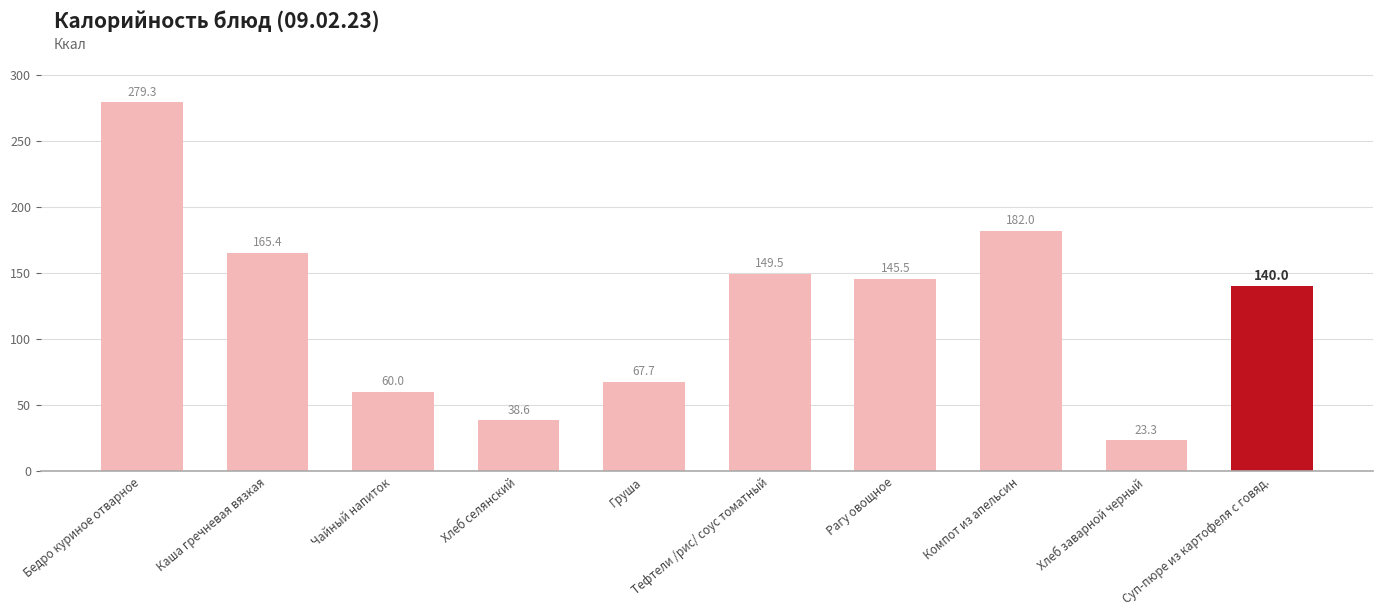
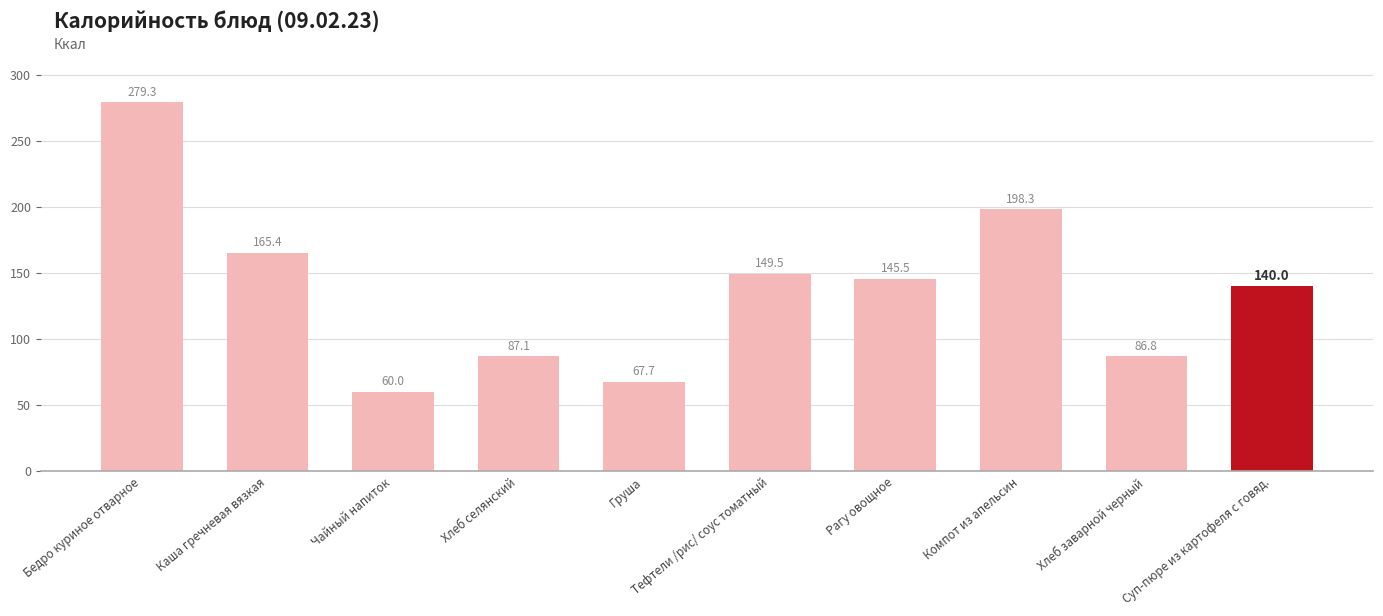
  {
    "Бедро куриное отварное": 279.3,
    "Каша гречневая вязкая": 165.4,
    "Чайный напиток": 60.0,
-   "Хлеб селянский": 38.6,
+   "Хлеб селянский": 87.1,
    "Груша": 67.7,
    "Тефтели /рис/ соус томатный": 149.5,
    "Рагу овощное": 145.5,
-   "Компот из апельсин": 182.0,
-   "Хлеб заварной черный": 23.3,
+   "Компот из апельсин": 198.3,
+   "Хлеб заварной черный": 86.8,
    "Суп-пюре из картофеля с говяд.": 140.0
  }
